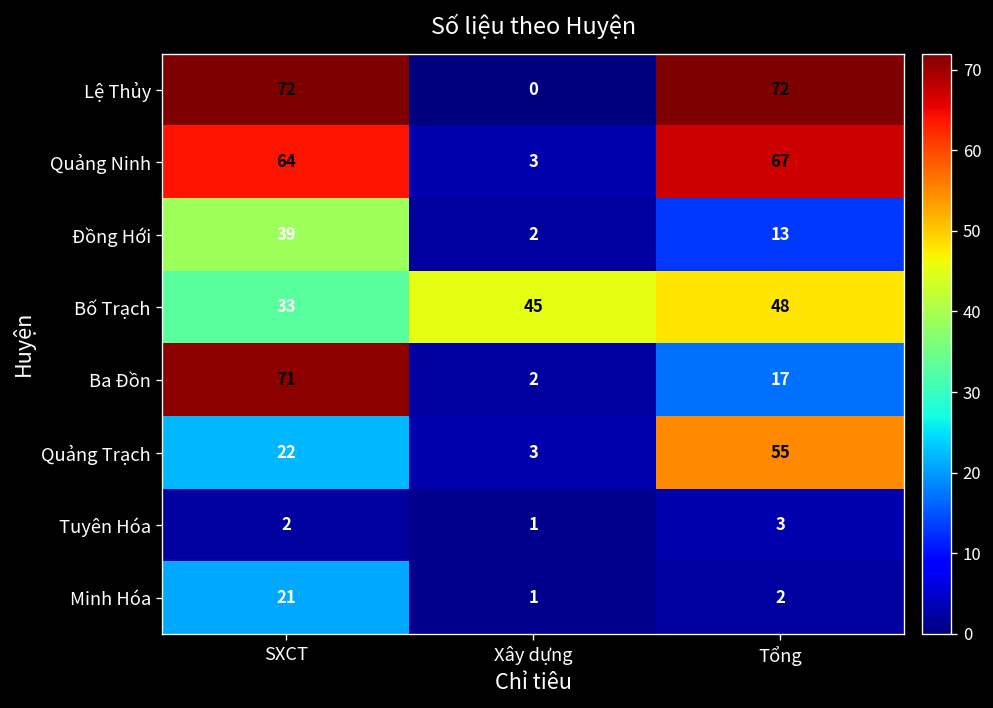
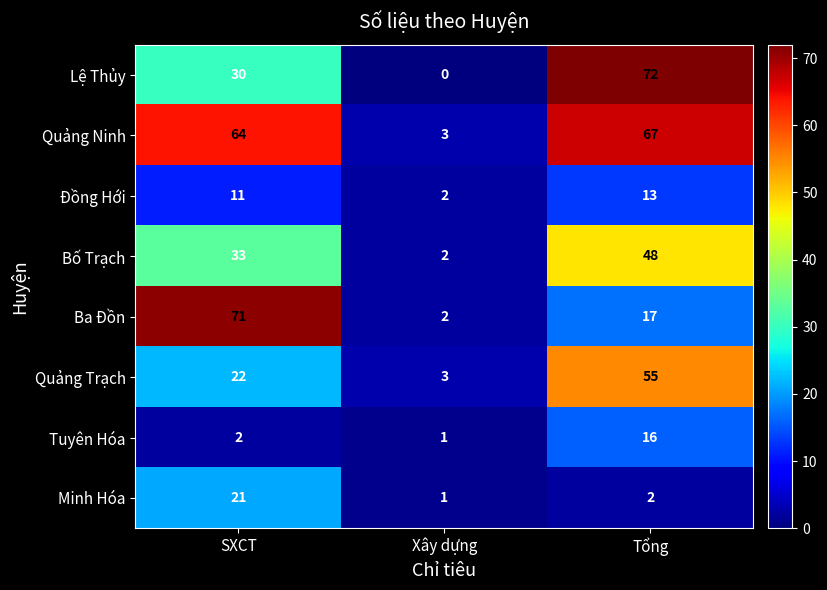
  {
    "Lệ Thủy": {
-     "SXCT": 72,
+     "SXCT": 30,
      "Xây dựng": 0,
      "Tổng": 72
    },
    "Quảng Ninh": {
      "SXCT": 64,
      "Xây dựng": 3,
      "Tổng": 67
    },
    "Đồng Hới": {
-     "SXCT": 39,
+     "SXCT": 11,
      "Xây dựng": 2,
      "Tổng": 13
    },
    "Bố Trạch": {
      "SXCT": 33,
-     "Xây dựng": 45,
+     "Xây dựng": 2,
      "Tổng": 48
    },
    "Ba Đồn": {
      "SXCT": 71,
      "Xây dựng": 2,
      "Tổng": 17
    },
    "Quảng Trạch": {
      "SXCT": 22,
      "Xây dựng": 3,
      "Tổng": 55
    },
    "Tuyên Hóa": {
      "SXCT": 2,
      "Xây dựng": 1,
-     "Tổng": 3
+     "Tổng": 16
    },
    "Minh Hóa": {
      "SXCT": 21,
      "Xây dựng": 1,
      "Tổng": 2
    }
  }
